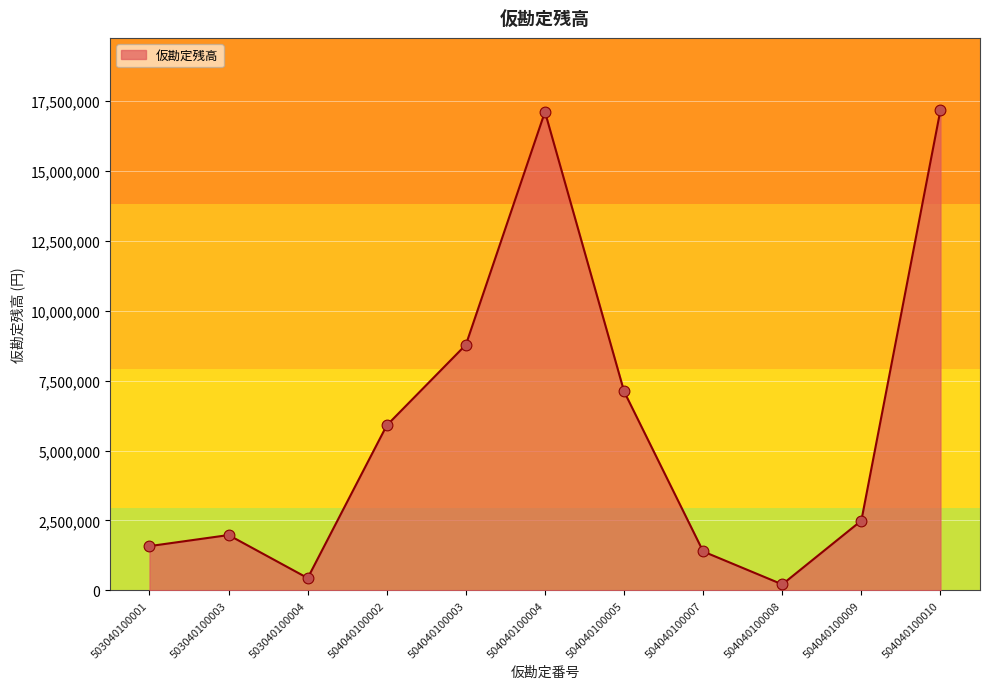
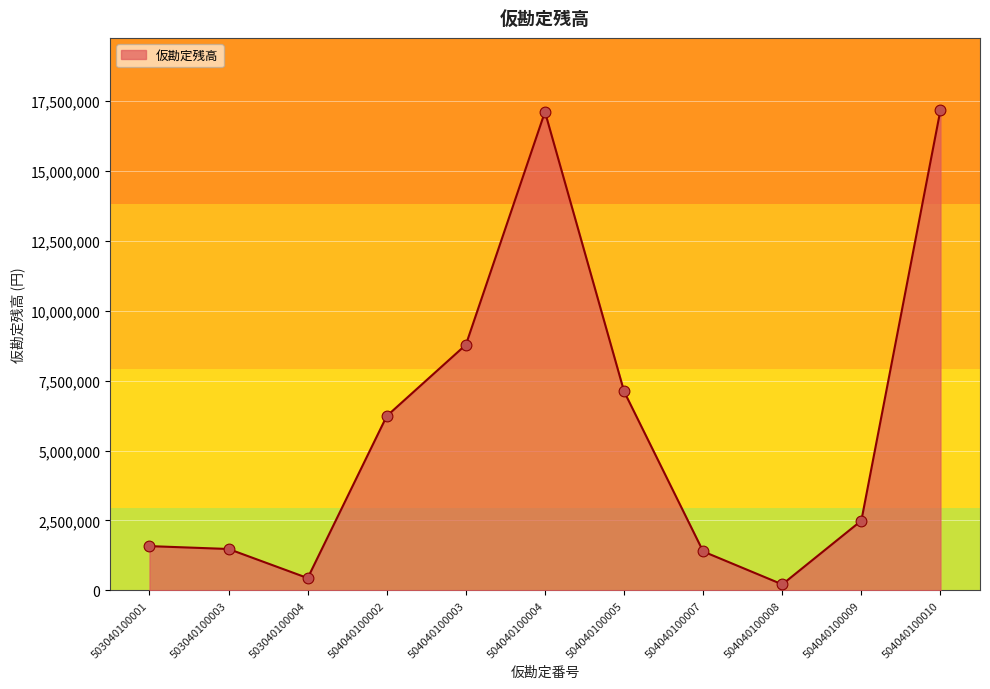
  {
    "503040100001": "1,600,000",
-   "503040100003": "2,000,000",
+   "503040100003": "1,500,000",
    "503040100004": "400,000",
-   "504040100002": "5,900,000",
+   "504040100002": "6,200,000",
    "504040100003": "8,800,000",
    "504040100004": "17,100,000",
    "504040100005": "7,100,000",
    "504040100007": "1,400,000",
    "504040100008": "200,000",
    "504040100009": "2,500,000",
    "504040100010": "17,200,000"
  }
